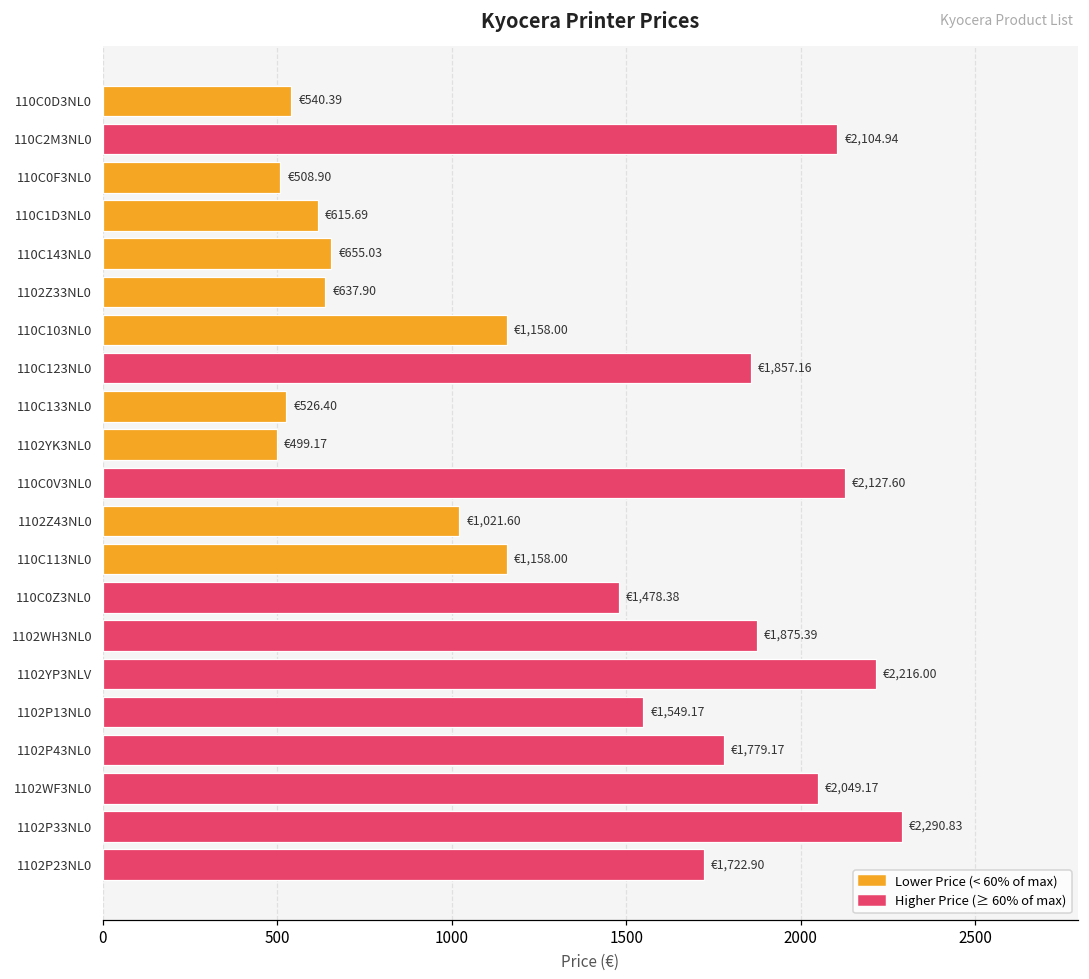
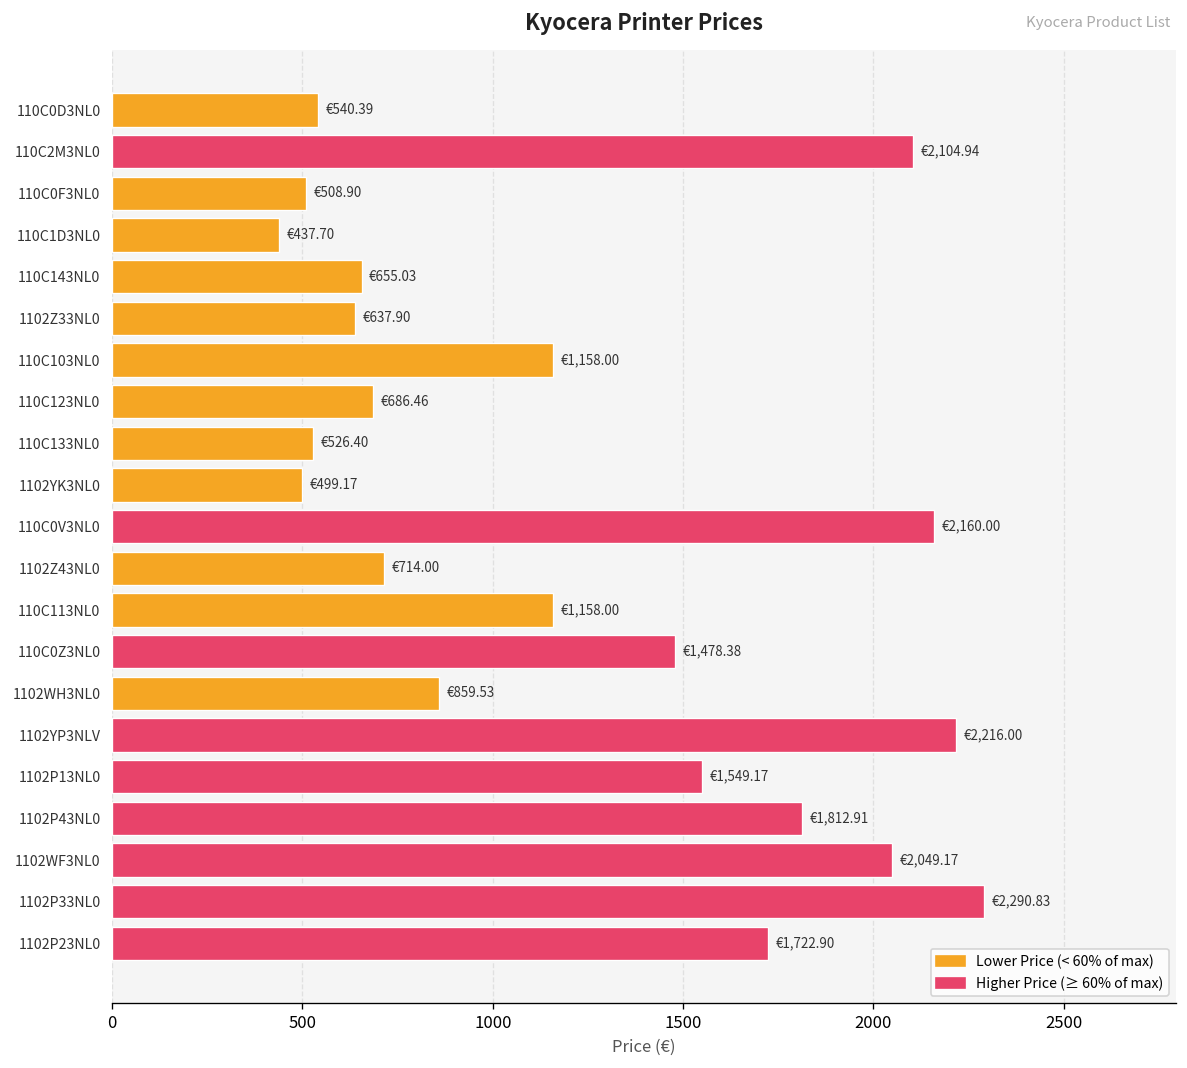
  {
    "110C0D3NL0": "€540.39",
    "110C2M3NL0": "€2,104.94",
    "110C0F3NL0": "€508.90",
-   "110C1D3NL0": "€615.69",
+   "110C1D3NL0": "€437.70",
    "110C143NL0": "€655.03",
    "1102Z33NL0": "€637.90",
    "110C103NL0": "€1,158.00",
-   "110C123NL0": "€1,857.16",
+   "110C123NL0": "€686.46",
    "110C133NL0": "€526.40",
    "1102YK3NL0": "€499.17",
-   "110C0V3NL0": "€2,127.60",
-   "1102Z43NL0": "€1,021.60",
+   "110C0V3NL0": "€2,160.00",
+   "1102Z43NL0": "€714.00",
    "110C113NL0": "€1,158.00",
    "110C0Z3NL0": "€1,478.38",
-   "1102WH3NL0": "€1,875.39",
+   "1102WH3NL0": "€859.53",
    "1102YP3NLV": "€2,216.00",
    "1102P13NL0": "€1,549.17",
-   "1102P43NL0": "€1,779.17",
+   "1102P43NL0": "€1,812.91",
    "1102WF3NL0": "€2,049.17",
    "1102P33NL0": "€2,290.83",
    "1102P23NL0": "€1,722.90"
  }
